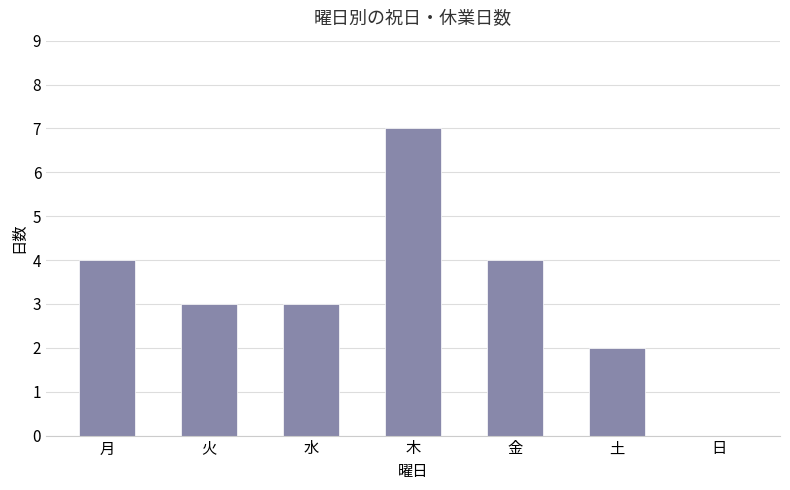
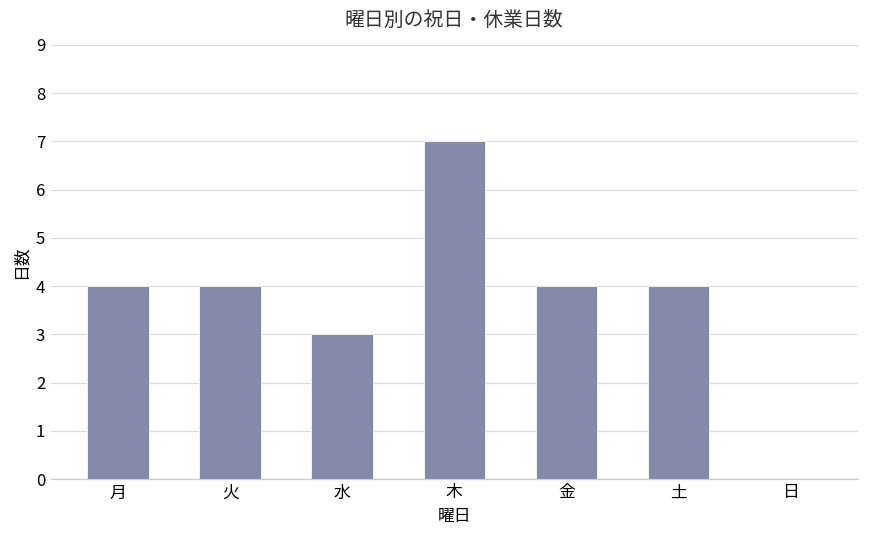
  {
    "月": 4,
-   "火": 3,
+   "火": 4,
    "水": 3,
    "木": 7,
    "金": 4,
-   "土": 2,
+   "土": 4,
    "日": 0
  }
